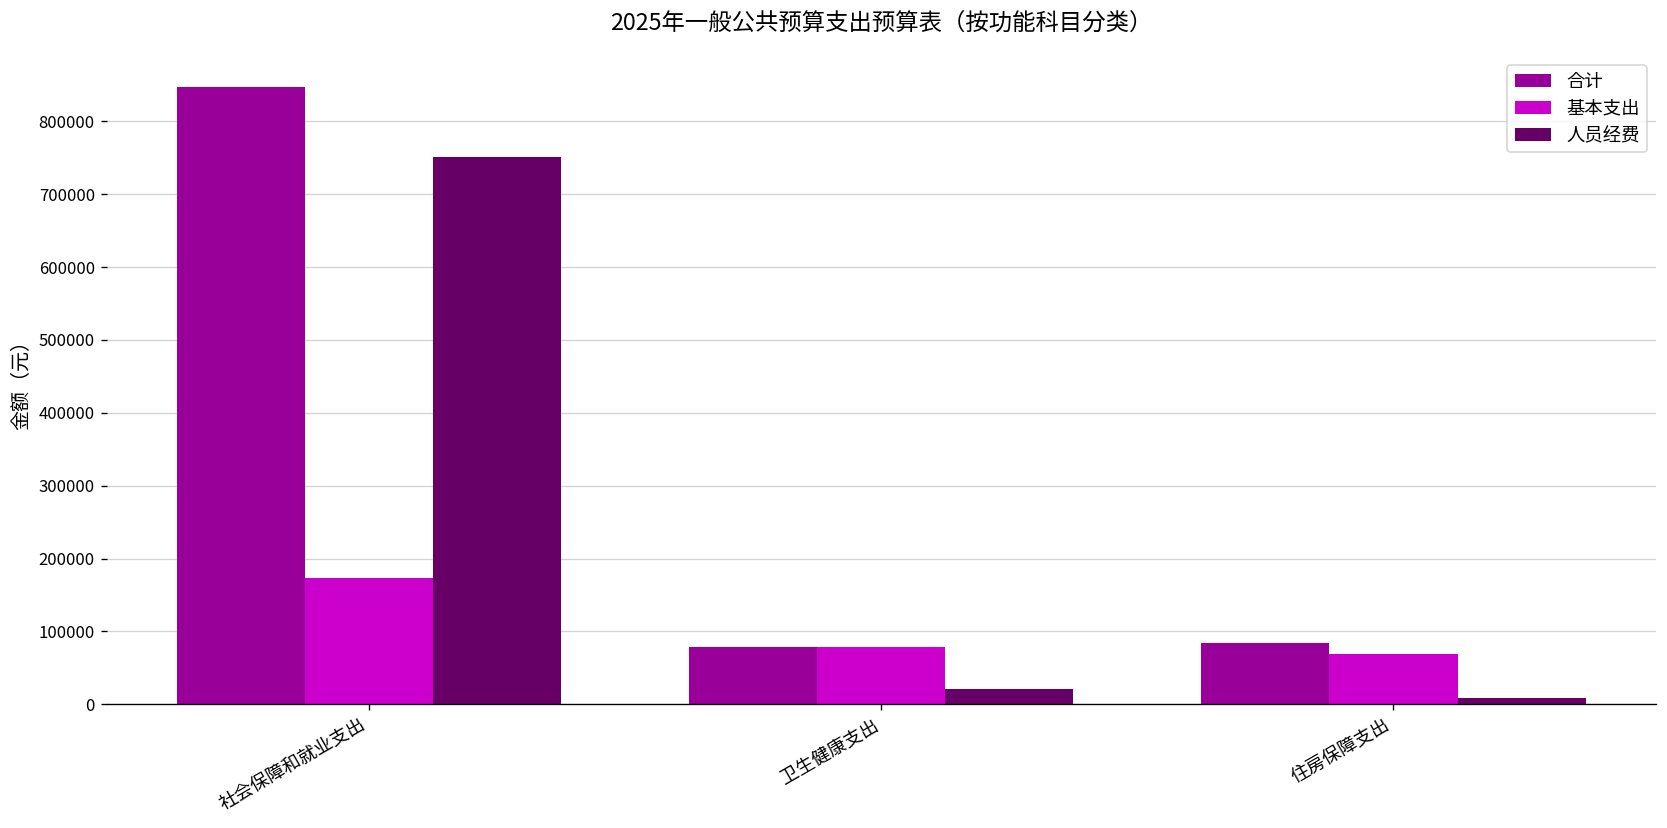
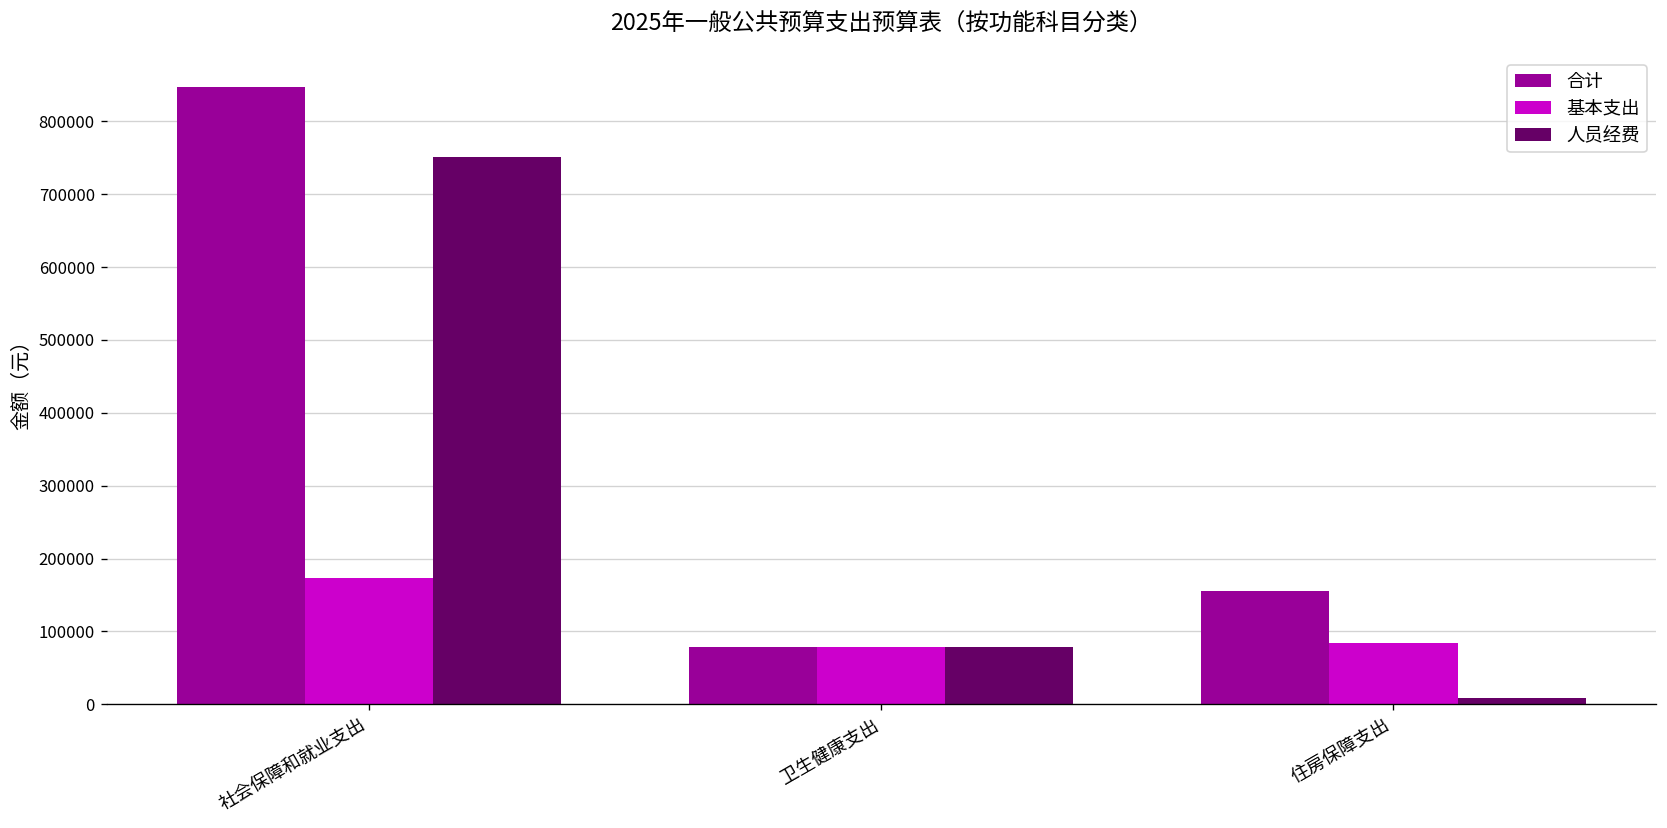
  {
    "合计": {
      "社会保障和就业支出": 850000,
      "卫生健康支出": 80000,
-     "住房保障支出": 80000
+     "住房保障支出": 160000
    },
    "基本支出": {
      "社会保障和就业支出": 170000,
      "卫生健康支出": 80000,
-     "住房保障支出": 70000
+     "住房保障支出": 80000
    },
    "人员经费": {
      "社会保障和就业支出": 750000,
-     "卫生健康支出": 20000,
+     "卫生健康支出": 80000,
      "住房保障支出": 10000
    }
  }
